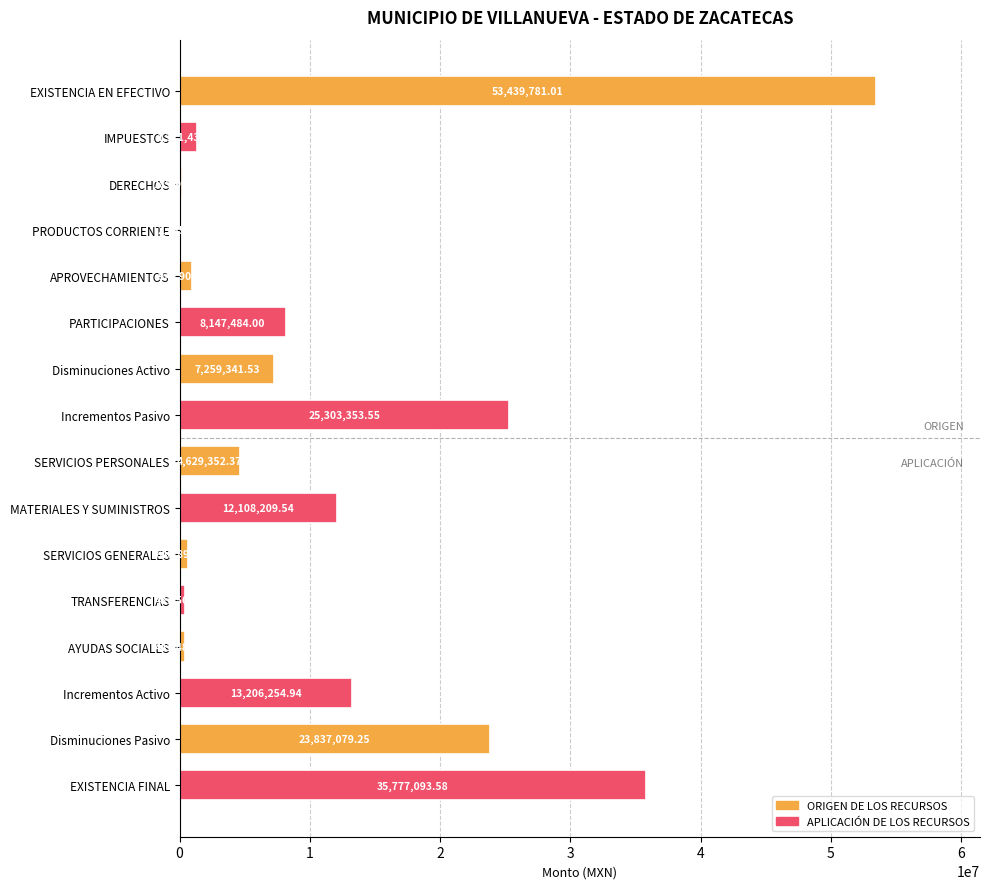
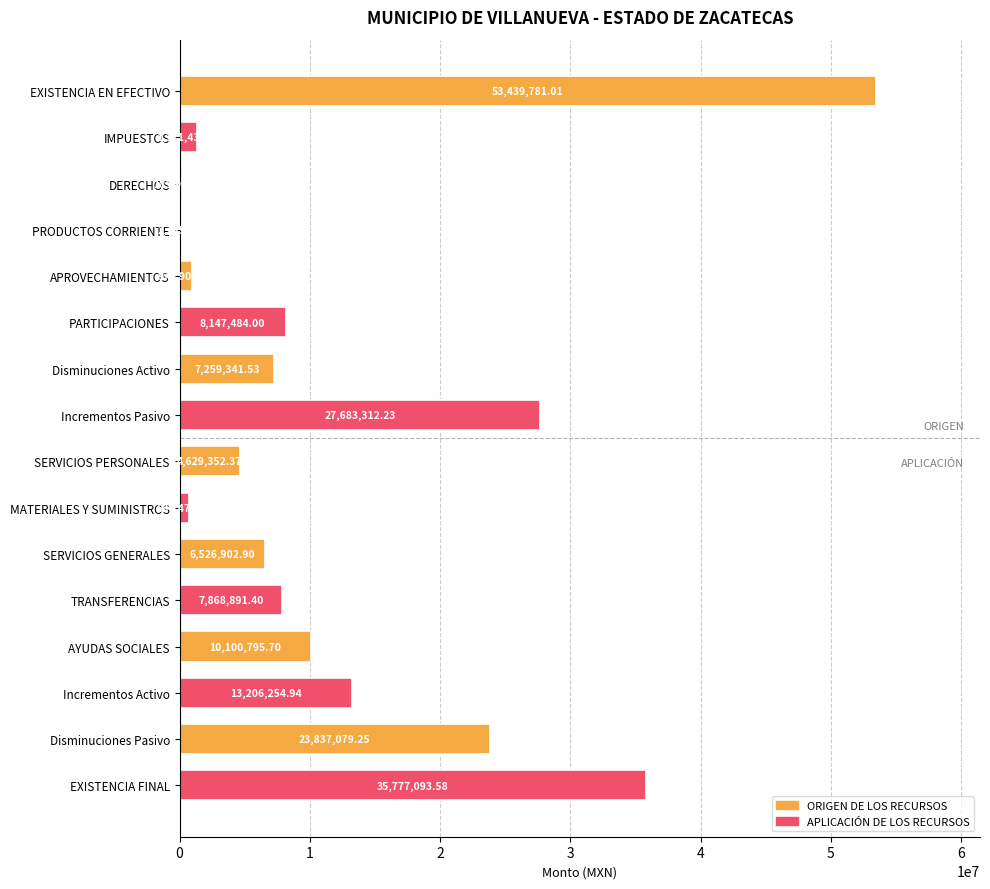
  {
    "EXISTENCIA EN EFECTIVO": "53,439,781.01",
    "PARTICIPACIONES": "8,147,484.00",
    "Disminuciones Activo": "7,259,341.53",
-   "Incrementos Pasivo": "25,303,353.55",
+   "Incrementos Pasivo": "27,683,312.23",
    "SERVICIOS PERSONALES": "4,629,352.37",
-   "MATERIALES Y SUMINISTROS": "12100000",
-   "SERVICIOS GENERALES": "600000",
-   "TRANSFERENCIAS": "400000",
-   "AYUDAS SOCIALES": "400000",
+   "MATERIALES Y SUMINISTROS": "700000",
+   "SERVICIOS GENERALES": "6500000",
+   "TRANSFERENCIAS": "7900000",
+   "AYUDAS SOCIALES": "10100000",
    "Incrementos Activo": "13,206,254.94",
    "Disminuciones Pasivo": "23,837,079.25",
    "EXISTENCIA FINAL": "35,777,093.58"
  }
